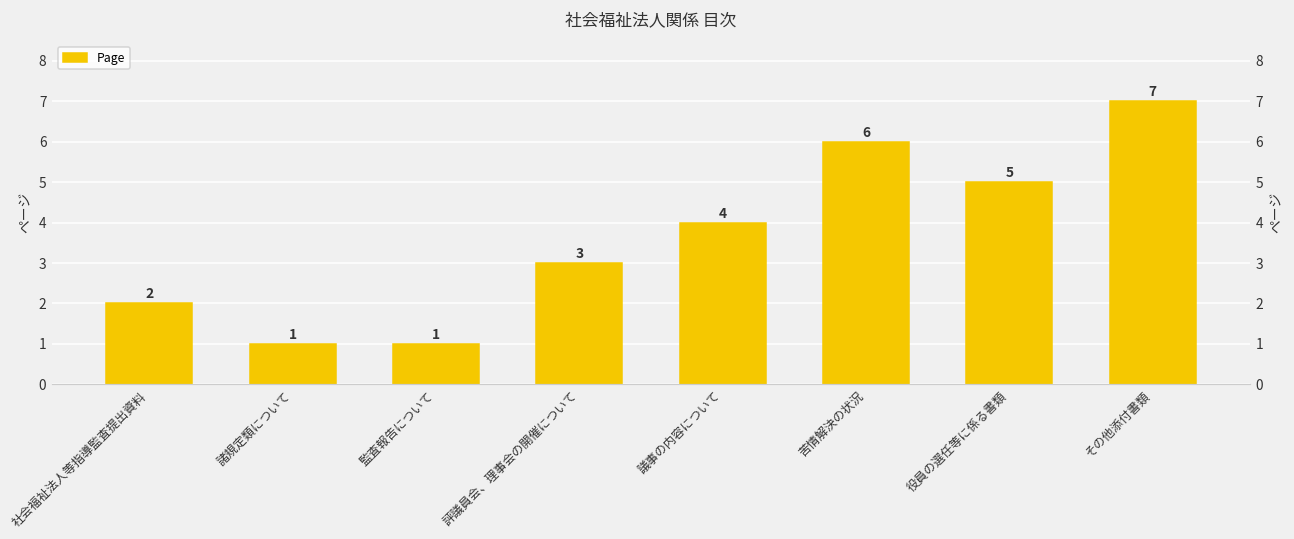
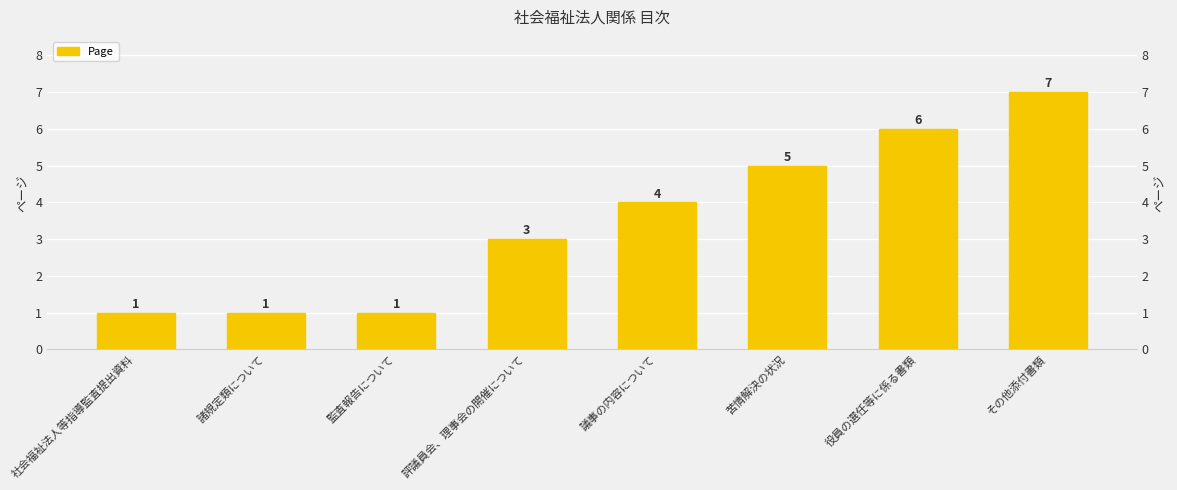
  {
-   "社会福祉法人等指導監査提出資料": 2,
+   "社会福祉法人等指導監査提出資料": 1,
    "諸規定類について": 1,
    "監査報告について": 1,
    "評議員会、理事会の開催について": 3,
    "議事の内容について": 4,
-   "苦情解決の状況": 6,
-   "役員の選任等に係る書類": 5,
+   "苦情解決の状況": 5,
+   "役員の選任等に係る書類": 6,
    "その他添付書類": 7
  }
